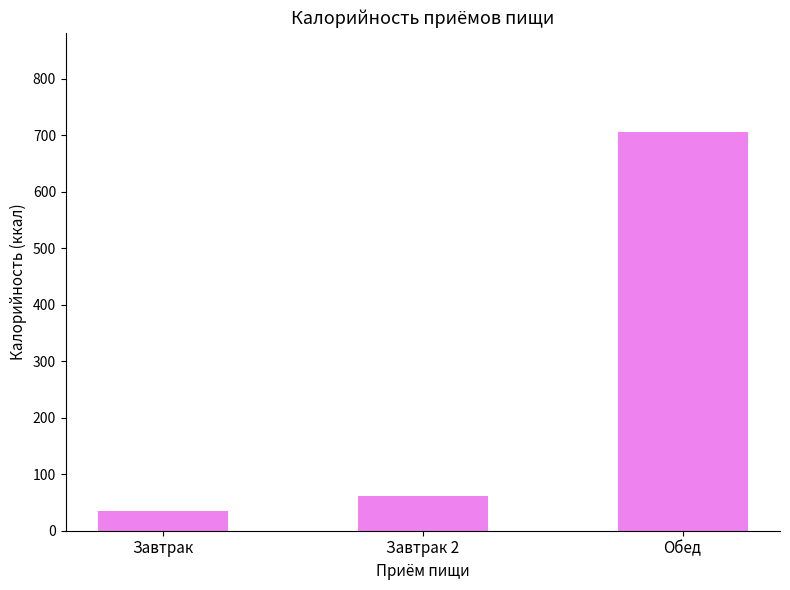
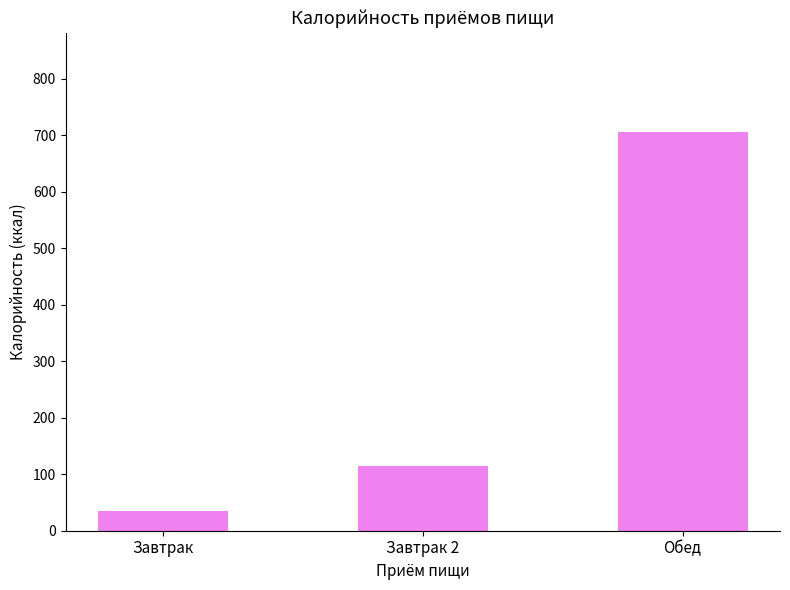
  {
    "Завтрак": 40,
-   "Завтрак 2": 60,
+   "Завтрак 2": 110,
    "Обед": 710
  }
